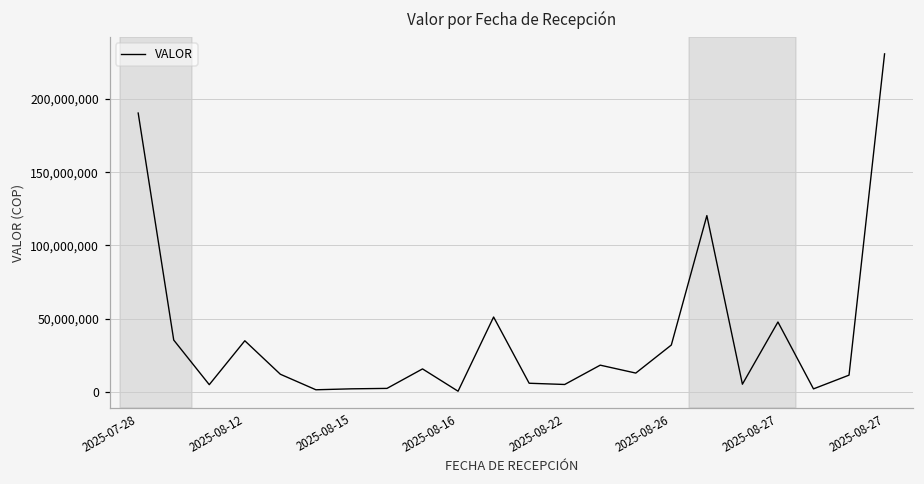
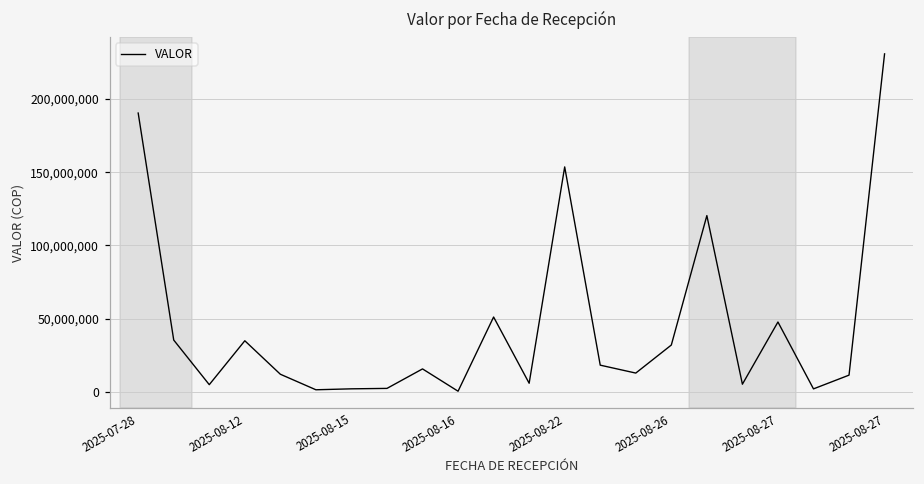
  {
    "2025-07-28": "190,000,000",
    "2025-08-15": "2,000,000",
-   "2025-08-22": "5,000,000"
+   "2025-08-22": "154,000,000"
  }
